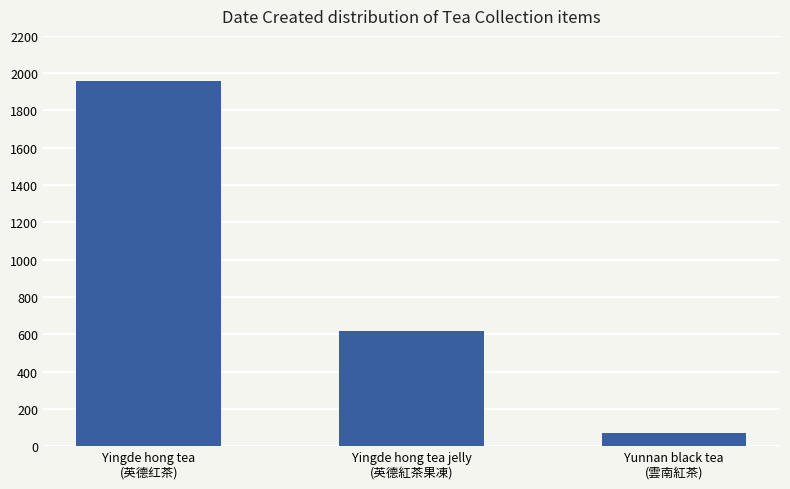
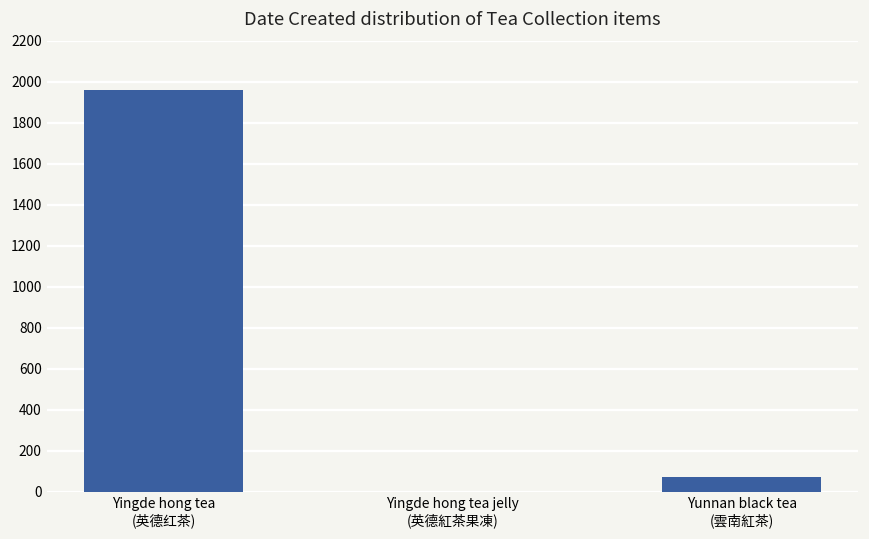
  {
    "Yingde hong tea (英德红茶)": 1960,
-   "Yingde hong tea jelly (英德紅茶果凍)": 620,
+   "Yingde hong tea jelly (英德紅茶果凍)": 0,
    "Yunnan black tea (雲南紅茶)": 70
  }
